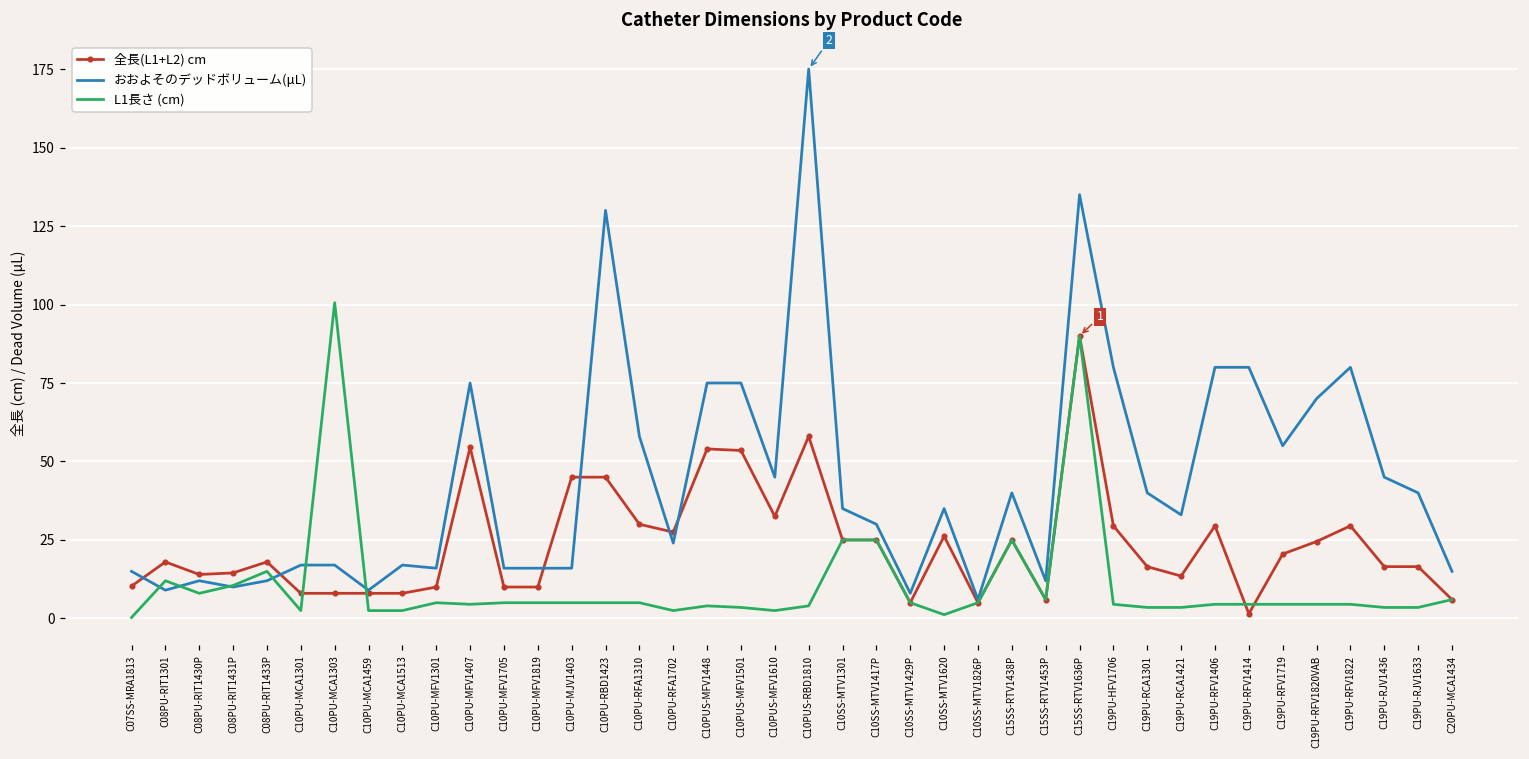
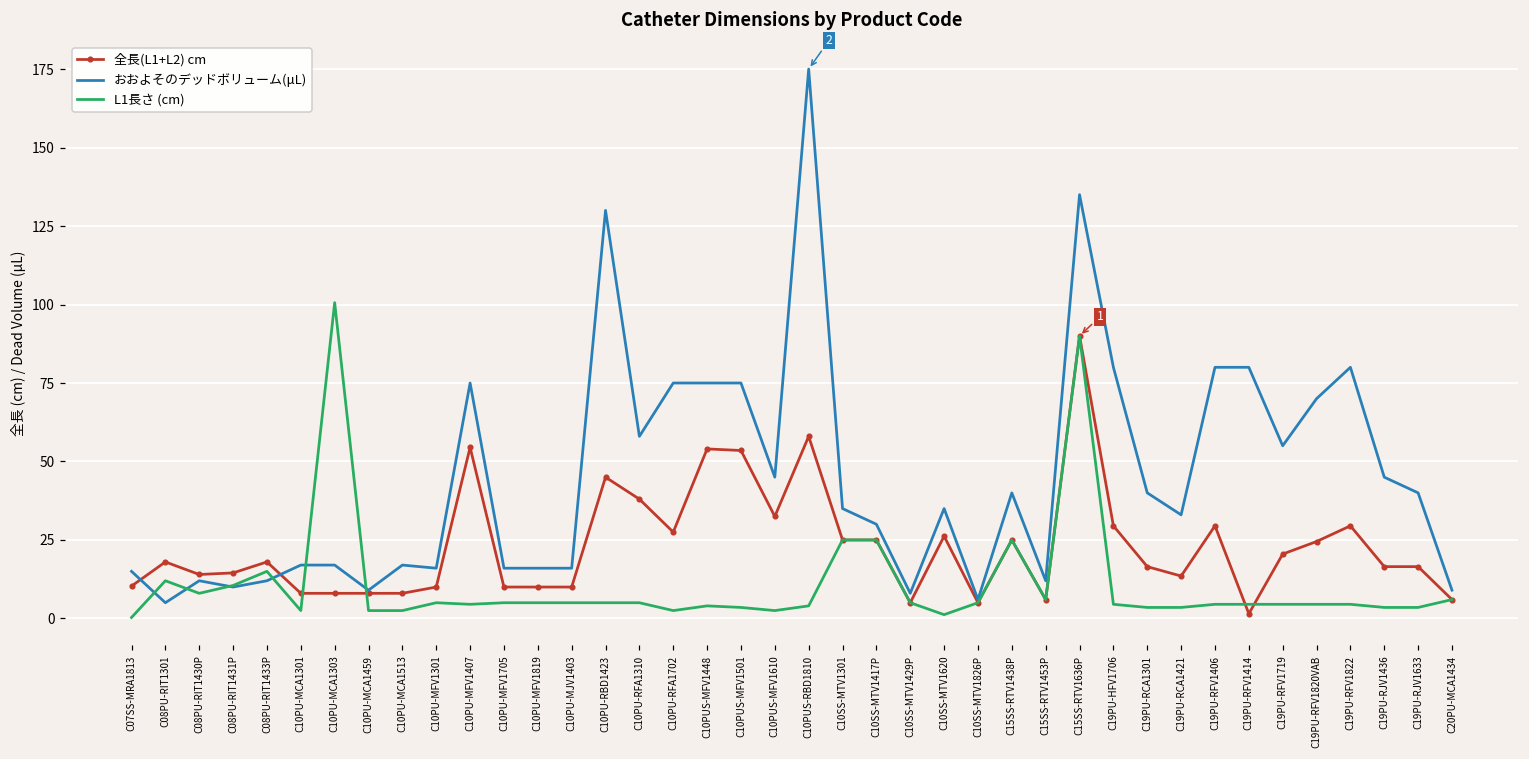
  {
    "全長(L1+L2) cm": {
      "C07SS-MRA1813": 10,
      "C08PU-RIT1301": 18,
      "C08PU-RIT1430P": 14,
      "C08PU-RIT1431P": 15,
      "C08PU-RIT1433P": 18,
      "C10PU-MCA1301": 8,
      "C10PU-MCA1303": 8,
      "C10PU-MCA1459": 8,
      "C10PU-MCA1513": 8,
      "C10PU-MFV1301": 10,
      "C10PU-MFV1407": 55,
      "C10PU-MFV1705": 10,
      "C10PU-MFV1819": 10,
-     "C10PU-MJV1403": 45,
+     "C10PU-MJV1403": 10,
      "C10PU-RBD1423": 45,
-     "C10PU-RFA1310": 30,
+     "C10PU-RFA1310": 38,
      "C10PU-RFA1702": 28,
      "C10PUS-MFV1448": 54,
      "C10PUS-MFV1501": 54,
      "C10PUS-MFV1610": 33,
      "C10PUS-RBD1810": 58,
      "C10SS-MTV1620": 26,
      "C19PU-HFV1706": 30,
      "C19PU-RCA1301": 17,
      "C19PU-RCA1421": 14,
      "C19PU-RFV1406": 30,
      "C19PU-RFV1414": 2,
      "C19PU-RFV1719": 21,
      "C19PU-RFV1820VAB": 25,
      "C19PU-RFV1822": 30,
      "C19PU-RJV1436": 17,
      "C19PU-RJV1633": 17
    },
    "おおよそのデッドボリューム(μL)": {
      "C07SS-MRA1813": 15,
-     "C08PU-RIT1301": 9,
+     "C08PU-RIT1301": 5,
      "C08PU-RIT1430P": 12,
      "C08PU-RIT1433P": 12,
      "C10PU-MCA1301": 17,
      "C10PU-MCA1303": 17,
      "C10PU-MCA1459": 9,
      "C10PU-MCA1513": 17,
      "C10PU-MFV1301": 16,
      "C10PU-MFV1407": 75,
      "C10PU-MFV1705": 16,
      "C10PU-MFV1819": 16,
      "C10PU-MJV1403": 16,
      "C10PU-RBD1423": 130,
      "C10PU-RFA1310": 58,
-     "C10PU-RFA1702": 24,
+     "C10PU-RFA1702": 75,
      "C10PUS-MFV1448": 75,
      "C10PUS-MFV1501": 75,
      "C10PUS-MFV1610": 45,
      "C10PUS-RBD1810": 175,
      "C10SS-MTV1301": 35,
      "C10SS-MTV1417P": 30,
      "C10SS-MTV1429P": 8,
      "C10SS-MTV1620": 35,
      "C10SS-MTV1826P": 6,
      "C15SS-RTV1438P": 40,
      "C15SS-RTV1453P": 12,
      "C15SS-RTV1636P": 135,
      "C19PU-HFV1706": 80,
      "C19PU-RCA1301": 40,
      "C19PU-RCA1421": 33,
      "C19PU-RFV1406": 80,
      "C19PU-RFV1414": 80,
      "C19PU-RFV1719": 55,
      "C19PU-RFV1820VAB": 70,
      "C19PU-RFV1822": 80,
      "C19PU-RJV1436": 45,
      "C19PU-RJV1633": 40,
-     "C20PU-MCA1434": 15
+     "C20PU-MCA1434": 9
    },
    "L1長さ (cm)": {
      "C07SS-MRA1813": 0,
      "C08PU-RIT1301": 12,
      "C08PU-RIT1430P": 8,
      "C08PU-RIT1433P": 15,
      "C10PU-MCA1301": 3,
      "C10PU-MCA1303": 101,
      "C10PU-MCA1459": 3,
      "C10PU-MCA1513": 3,
      "C10PU-MFV1301": 5,
      "C10PU-MFV1407": 5,
      "C10PU-MFV1705": 5,
      "C10PU-MFV1819": 5,
      "C10PU-MJV1403": 5,
      "C10PU-RBD1423": 5,
      "C10PU-RFA1310": 5,
      "C10PU-RFA1702": 3,
      "C10PUS-MFV1448": 4,
      "C10PUS-MFV1501": 4,
      "C10PUS-MFV1610": 3,
      "C10PUS-RBD1810": 4,
      "C10SS-MTV1620": 1,
      "C19PU-HFV1706": 5,
      "C19PU-RCA1301": 4,
      "C19PU-RCA1421": 4,
      "C19PU-RFV1406": 5,
      "C19PU-RFV1414": 5,
      "C19PU-RFV1719": 5,
      "C19PU-RFV1820VAB": 5,
      "C19PU-RFV1822": 5,
      "C19PU-RJV1436": 4,
      "C19PU-RJV1633": 4
    }
  }
